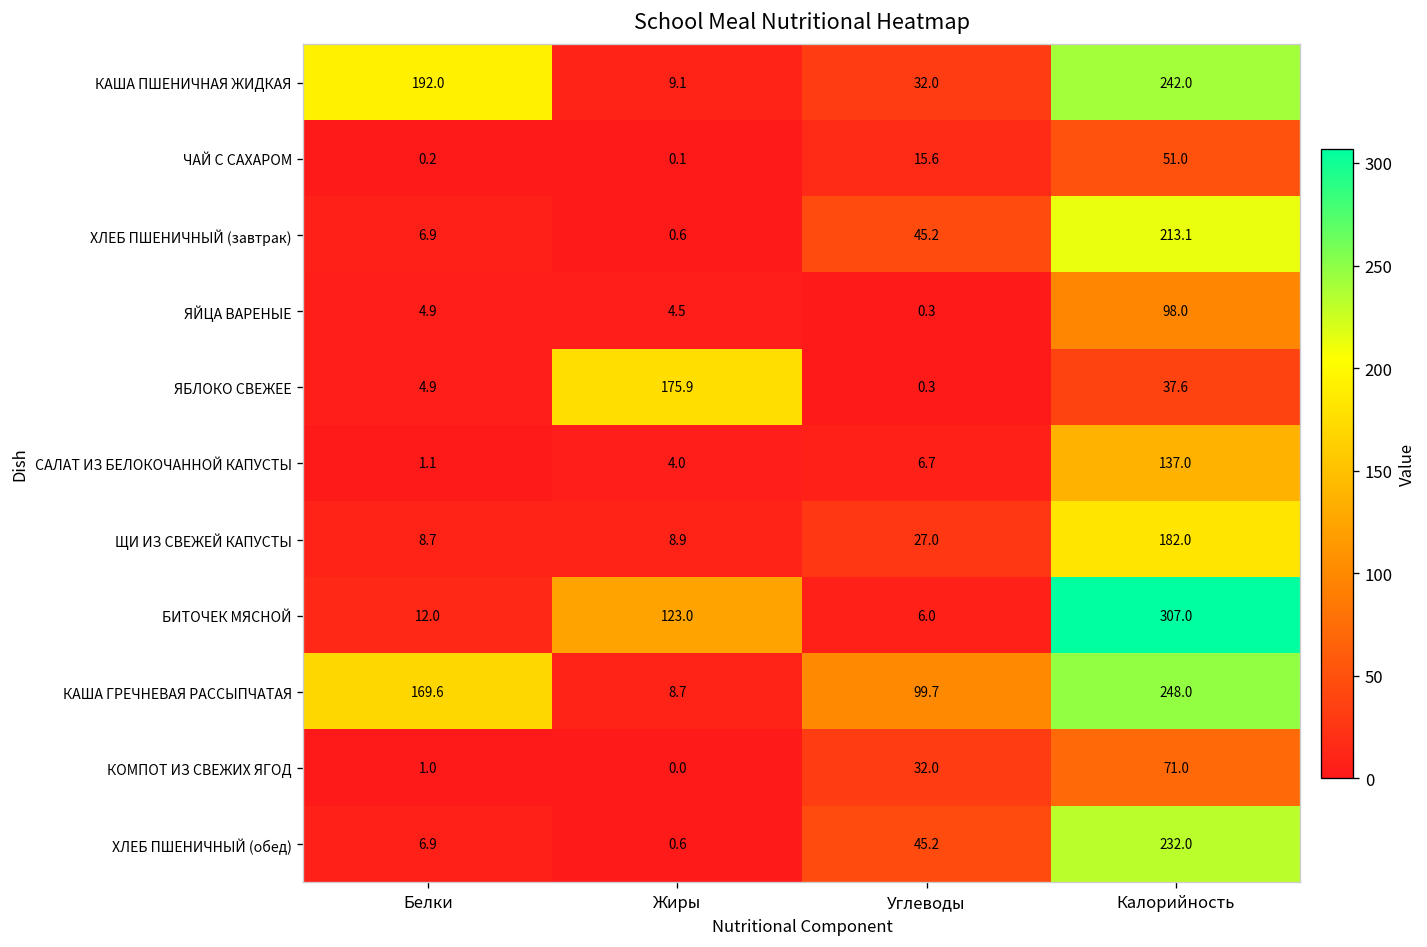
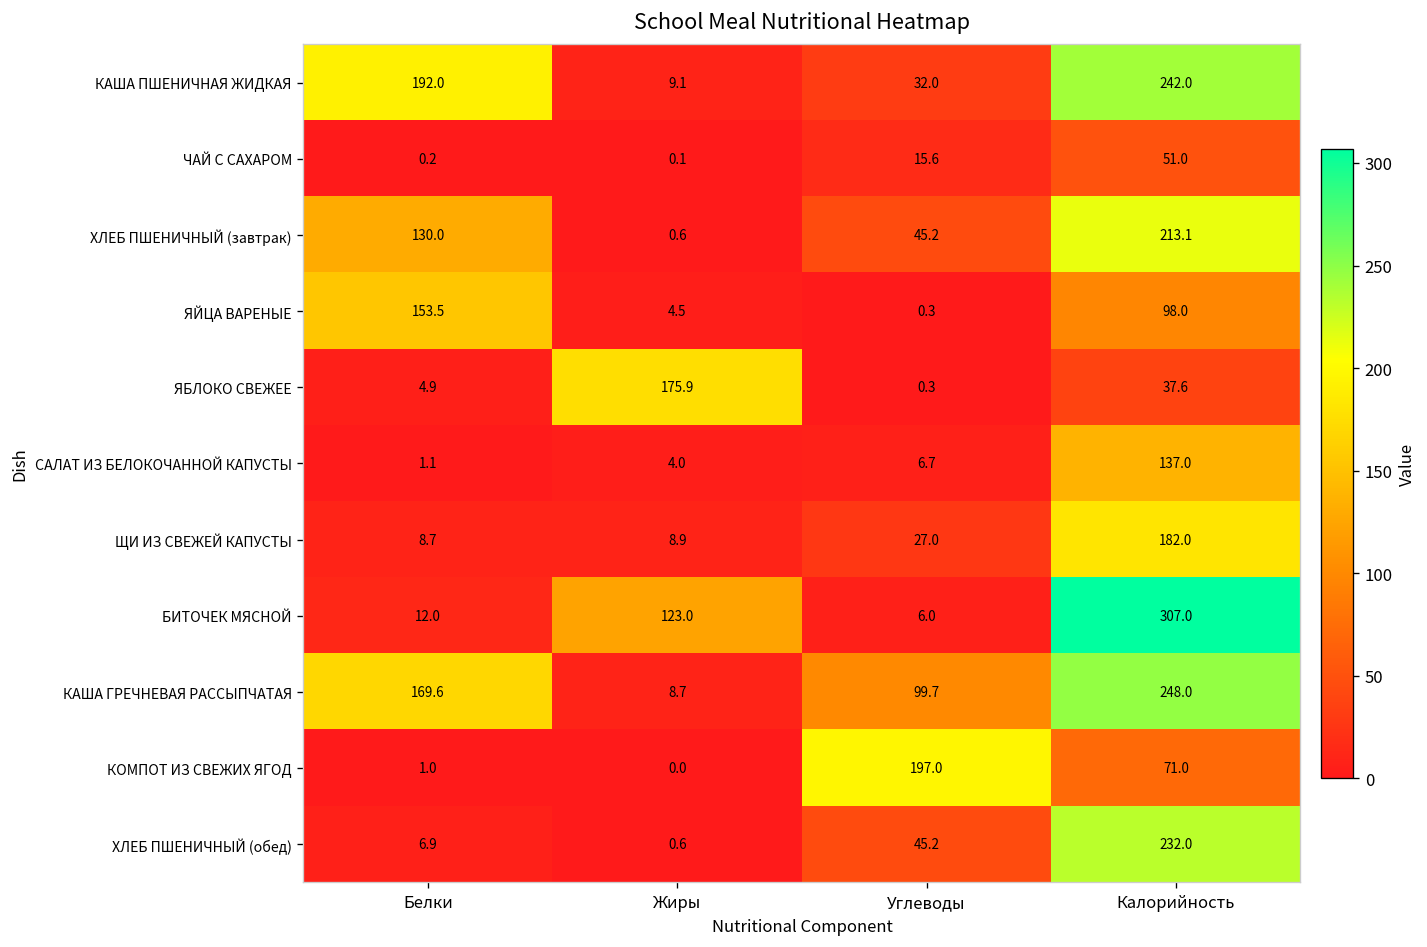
  {
    "КАША ПШЕНИЧНАЯ ЖИДКАЯ": {
      "Белки": 192.0,
      "Жиры": 9.1,
      "Углеводы": 32.0,
      "Калорийность": 242.0
    },
    "ЧАЙ С САХАРОМ": {
      "Белки": 0.2,
      "Жиры": 0.1,
      "Углеводы": 15.6,
      "Калорийность": 51.0
    },
    "ХЛЕБ ПШЕНИЧНЫЙ (завтрак)": {
-     "Белки": 6.9,
+     "Белки": 130.0,
      "Жиры": 0.6,
      "Углеводы": 45.2,
      "Калорийность": 213.1
    },
    "ЯЙЦА ВАРЕНЫЕ": {
-     "Белки": 4.9,
+     "Белки": 153.5,
      "Жиры": 4.5,
      "Углеводы": 0.3,
      "Калорийность": 98.0
    },
    "ЯБЛОКО СВЕЖЕЕ": {
      "Белки": 4.9,
      "Жиры": 175.9,
      "Углеводы": 0.3,
      "Калорийность": 37.6
    },
    "САЛАТ ИЗ БЕЛОКОЧАННОЙ КАПУСТЫ": {
      "Белки": 1.1,
      "Жиры": 4.0,
      "Углеводы": 6.7,
      "Калорийность": 137.0
    },
    "ЩИ ИЗ СВЕЖЕЙ КАПУСТЫ": {
      "Белки": 8.7,
      "Жиры": 8.9,
      "Углеводы": 27.0,
      "Калорийность": 182.0
    },
    "БИТОЧЕК МЯСНОЙ": {
      "Белки": 12.0,
      "Жиры": 123.0,
      "Углеводы": 6.0,
      "Калорийность": 307.0
    },
    "КАША ГРЕЧНЕВАЯ РАССЫПЧАТАЯ": {
      "Белки": 169.6,
      "Жиры": 8.7,
      "Углеводы": 99.7,
      "Калорийность": 248.0
    },
    "КОМПОТ ИЗ СВЕЖИХ ЯГОД": {
      "Белки": 1.0,
      "Жиры": 0.0,
-     "Углеводы": 32.0,
+     "Углеводы": 197.0,
      "Калорийность": 71.0
    },
    "ХЛЕБ ПШЕНИЧНЫЙ (обед)": {
      "Белки": 6.9,
      "Жиры": 0.6,
      "Углеводы": 45.2,
      "Калорийность": 232.0
    }
  }
